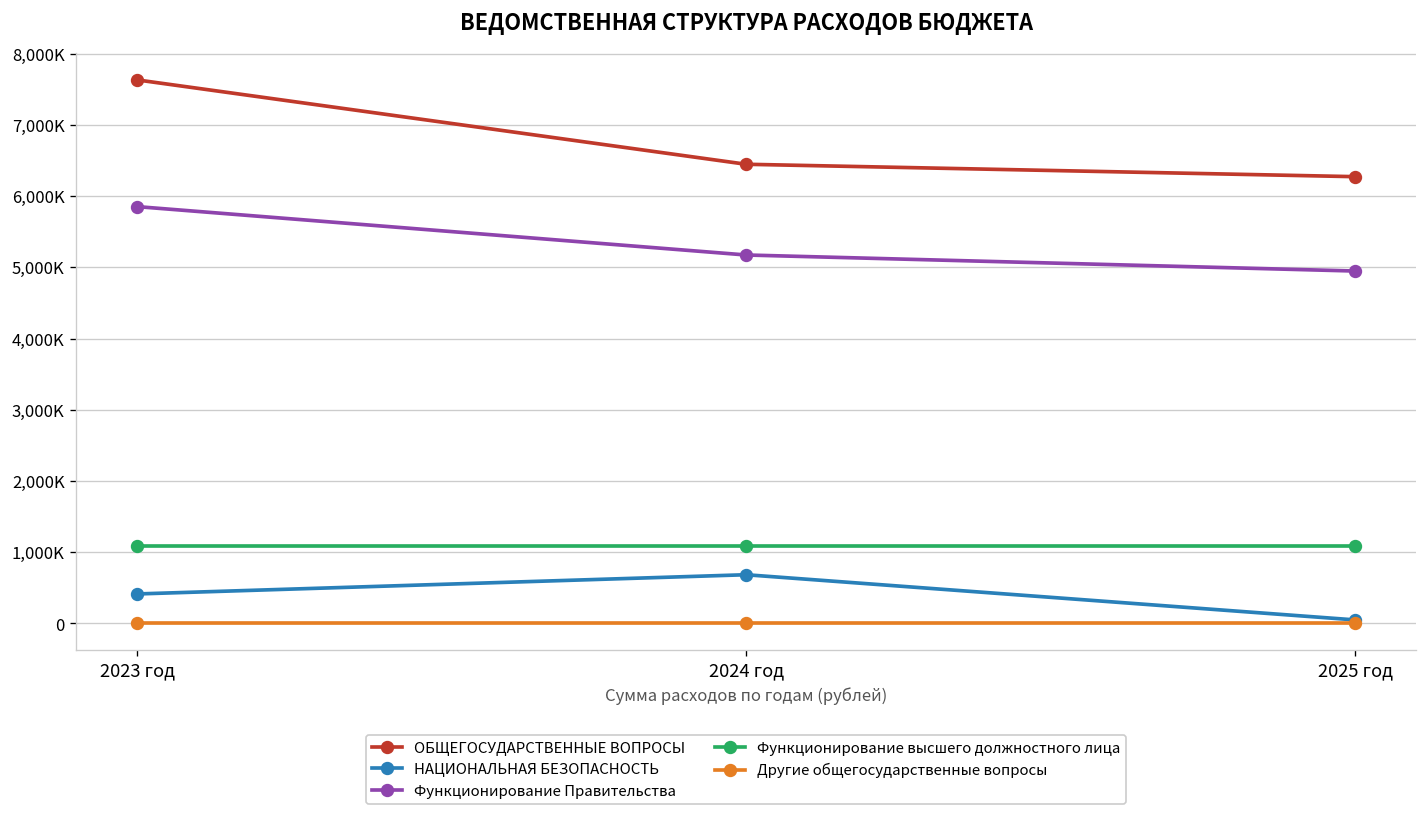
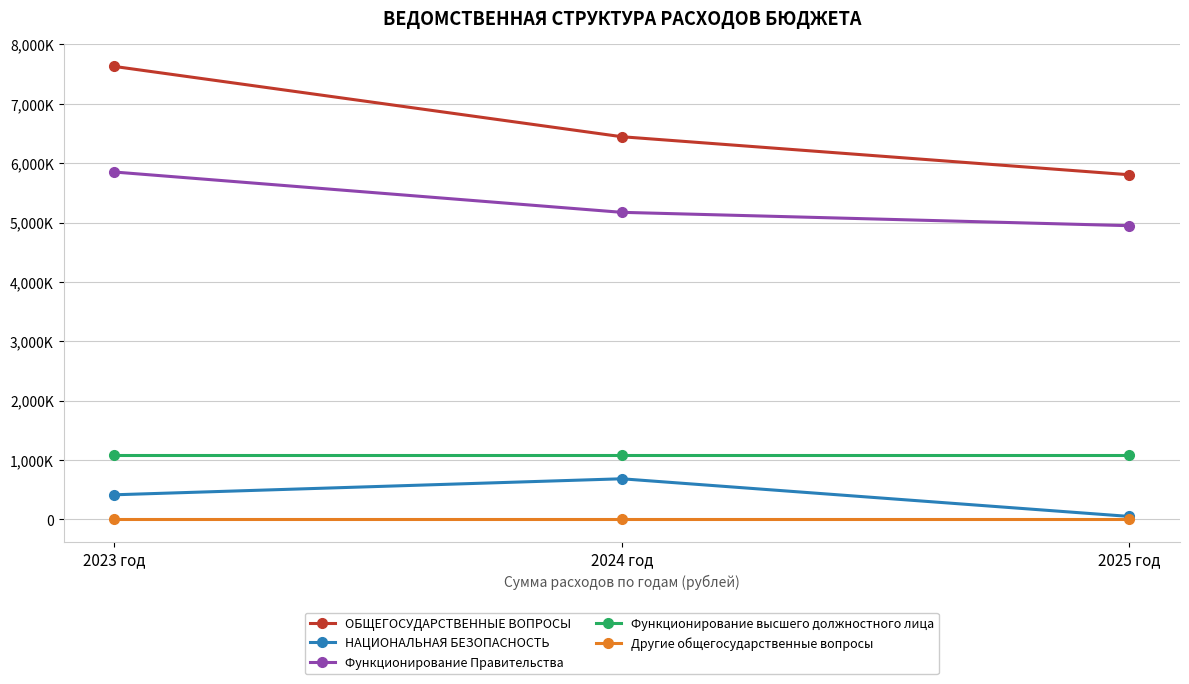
  {
    "ОБЩЕГОСУДАРСТВЕННЫЕ ВОПРОСЫ": {
      "2023 год": "7,600,000",
      "2024 год": "6,400,000",
-     "2025 год": "6,300,000"
+     "2025 год": "5,800,000"
    },
    "НАЦИОНАЛЬНАЯ БЕЗОПАСНОСТЬ": {
      "2023 год": "400,000",
      "2024 год": "700,000"
    },
    "Функционирование Правительства": {
      "2023 год": "5,900,000",
      "2024 год": "5,200,000",
      "2025 год": "4,900,000"
    },
    "Функционирование высшего должностного лица": {
      "2023 год": "1,100,000",
      "2024 год": "1,100,000",
      "2025 год": "1,100,000"
    },
    "Другие общегосударственные вопросы": {
      "2023 год": "0",
      "2024 год": "0"
    }
  }
